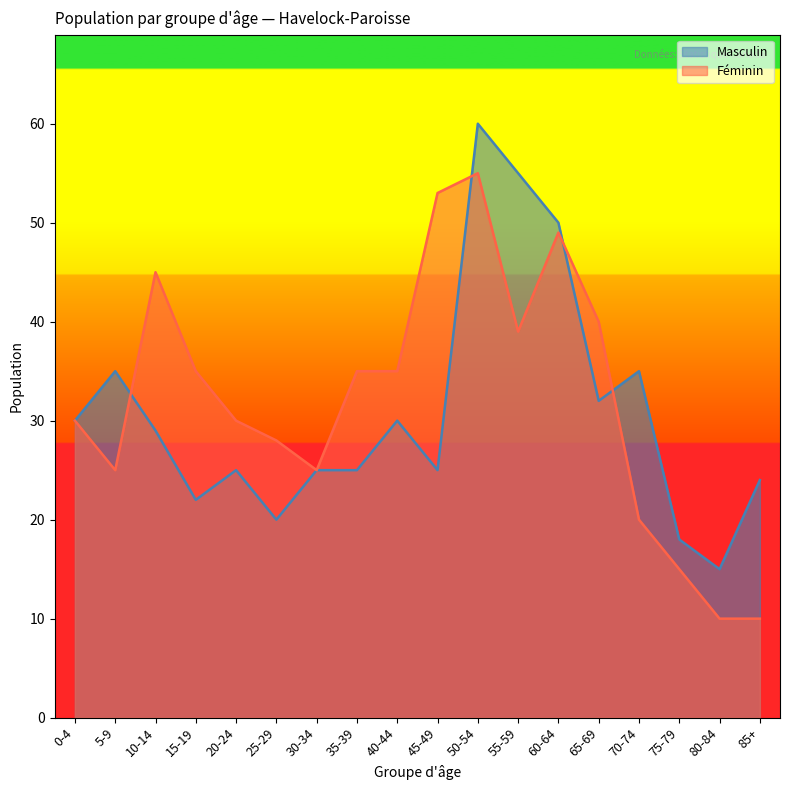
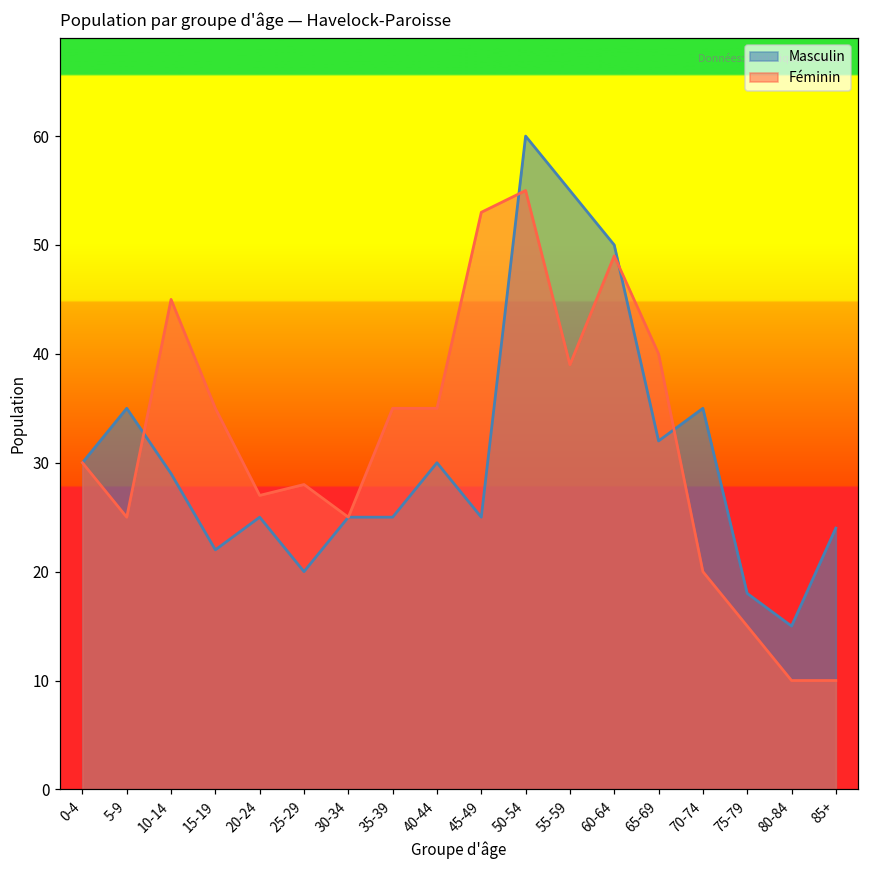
  {
    "Masculin": {
      "5-9": 35,
      "10-14": 29,
      "15-19": 22,
      "20-24": 25,
      "25-29": 20,
      "35-39": 25,
      "40-44": 30,
      "45-49": 25,
      "50-54": 60,
      "55-59": 55,
      "60-64": 50,
      "65-69": 32,
      "70-74": 35,
      "75-79": 18,
      "80-84": 15,
      "85+": 24
    },
    "Féminin": {
      "5-9": 25,
      "10-14": 45,
      "15-19": 35,
-     "20-24": 30,
+     "20-24": 27,
      "25-29": 28,
      "35-39": 35,
      "40-44": 35,
      "45-49": 53,
      "50-54": 55,
      "55-59": 39,
      "60-64": 49,
      "65-69": 40,
      "70-74": 20,
      "75-79": 15,
      "80-84": 10,
      "85+": 10
    }
  }
